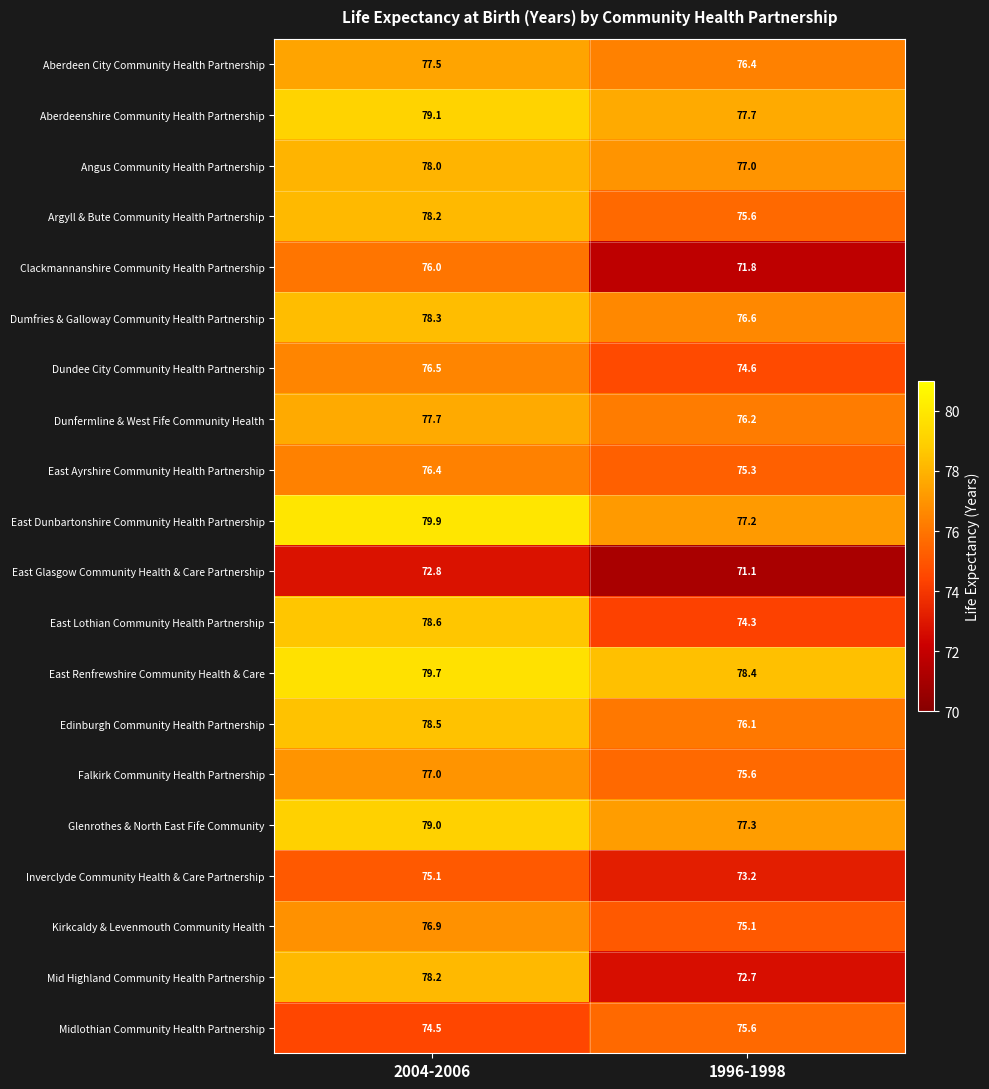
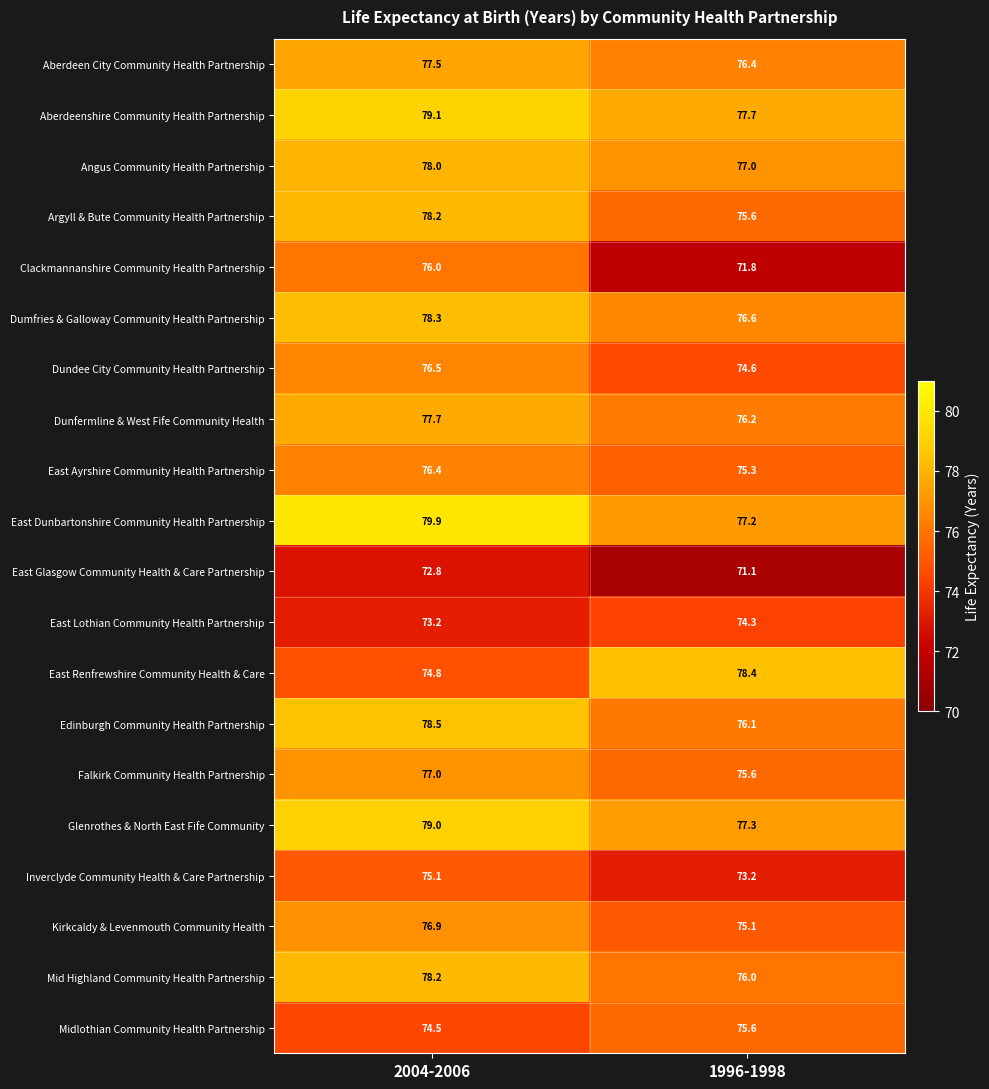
  {
    "Aberdeen City Community Health Partnership": {
      "2004-2006": 77.5,
      "1996-1998": 76.4
    },
    "Aberdeenshire Community Health Partnership": {
      "2004-2006": 79.1,
      "1996-1998": 77.7
    },
    "Angus Community Health Partnership": {
      "2004-2006": 78.0,
      "1996-1998": 77.0
    },
    "Argyll & Bute Community Health Partnership": {
      "2004-2006": 78.2,
      "1996-1998": 75.6
    },
    "Clackmannanshire Community Health Partnership": {
      "2004-2006": 76.0,
      "1996-1998": 71.8
    },
    "Dumfries & Galloway Community Health Partnership": {
      "2004-2006": 78.3,
      "1996-1998": 76.6
    },
    "Dundee City Community Health Partnership": {
      "2004-2006": 76.5,
      "1996-1998": 74.6
    },
    "Dunfermline & West Fife Community Health": {
      "2004-2006": 77.7,
      "1996-1998": 76.2
    },
    "East Ayrshire Community Health Partnership": {
      "2004-2006": 76.4,
      "1996-1998": 75.3
    },
    "East Dunbartonshire Community Health Partnership": {
      "2004-2006": 79.9,
      "1996-1998": 77.2
    },
    "East Glasgow Community Health & Care Partnership": {
      "2004-2006": 72.8,
      "1996-1998": 71.1
    },
    "East Lothian Community Health Partnership": {
-     "2004-2006": 78.6,
+     "2004-2006": 73.2,
      "1996-1998": 74.3
    },
    "East Renfrewshire Community Health & Care": {
-     "2004-2006": 79.7,
+     "2004-2006": 74.8,
      "1996-1998": 78.4
    },
    "Edinburgh Community Health Partnership": {
      "2004-2006": 78.5,
      "1996-1998": 76.1
    },
    "Falkirk Community Health Partnership": {
      "2004-2006": 77.0,
      "1996-1998": 75.6
    },
    "Glenrothes & North East Fife Community": {
      "2004-2006": 79.0,
      "1996-1998": 77.3
    },
    "Inverclyde Community Health & Care Partnership": {
      "2004-2006": 75.1,
      "1996-1998": 73.2
    },
    "Kirkcaldy & Levenmouth Community Health": {
      "2004-2006": 76.9,
      "1996-1998": 75.1
    },
    "Mid Highland Community Health Partnership": {
      "2004-2006": 78.2,
-     "1996-1998": 72.7
+     "1996-1998": 76.0
    },
    "Midlothian Community Health Partnership": {
      "2004-2006": 74.5,
      "1996-1998": 75.6
    }
  }
